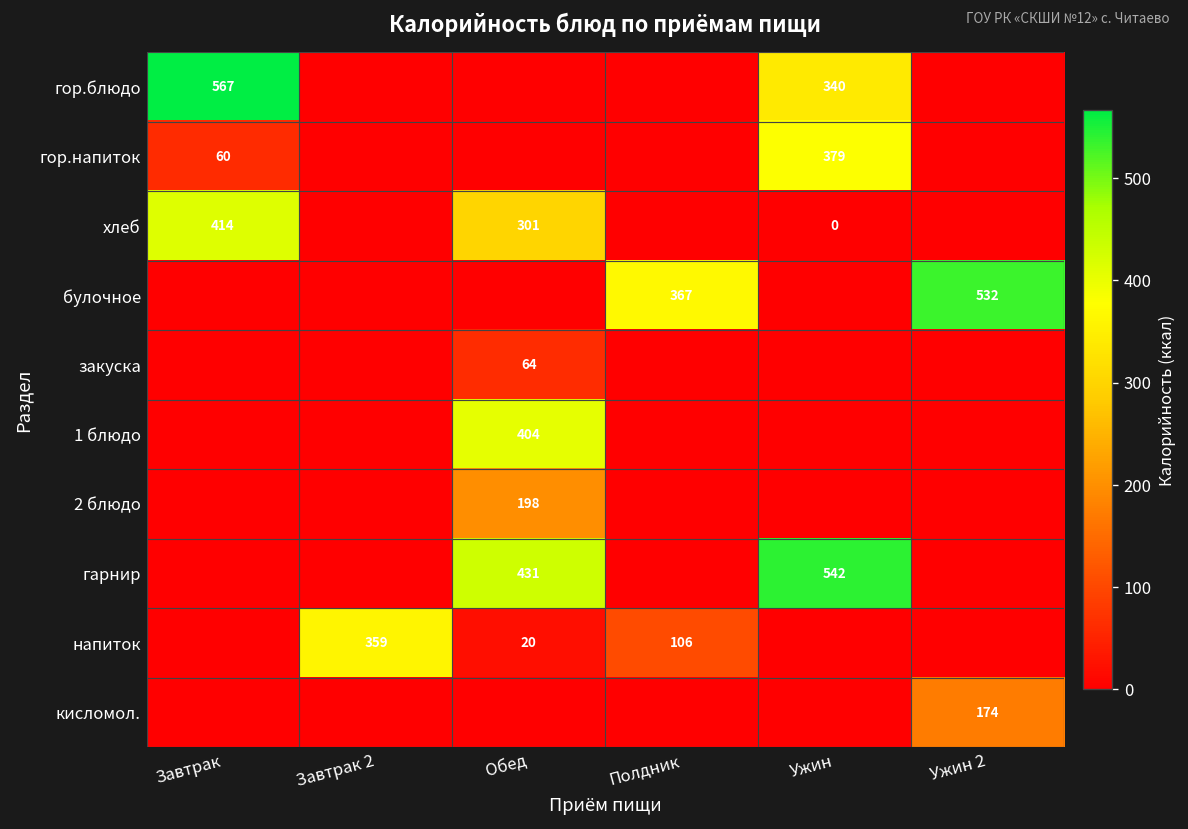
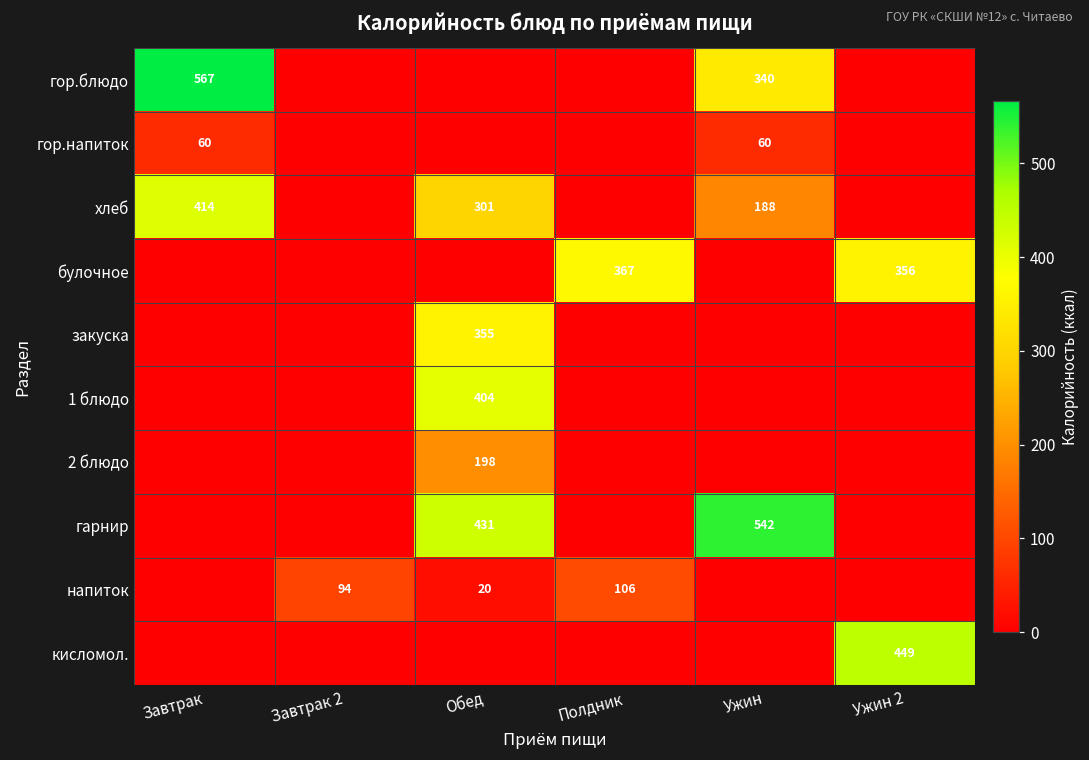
  {
    "гор.блюдо": {
      "Завтрак": 567,
      "Ужин": 340
    },
    "гор.напиток": {
      "Завтрак": 60,
-     "Ужин": 379
+     "Ужин": 60
    },
    "хлеб": {
      "Завтрак": 414,
      "Обед": 301,
-     "Ужин": 0
+     "Ужин": 188
    },
    "булочное": {
      "Полдник": 367,
-     "Ужин 2": 532
+     "Ужин 2": 356
    },
    "закуска": {
-     "Обед": 64
+     "Обед": 355
    },
    "1 блюдо": {
      "Обед": 404
    },
    "2 блюдо": {
      "Обед": 198
    },
    "гарнир": {
      "Обед": 431,
      "Ужин": 542
    },
    "напиток": {
-     "Завтрак 2": 359,
+     "Завтрак 2": 94,
      "Обед": 20,
      "Полдник": 106
    },
    "кисломол.": {
-     "Ужин 2": 174
+     "Ужин 2": 449
    }
  }
